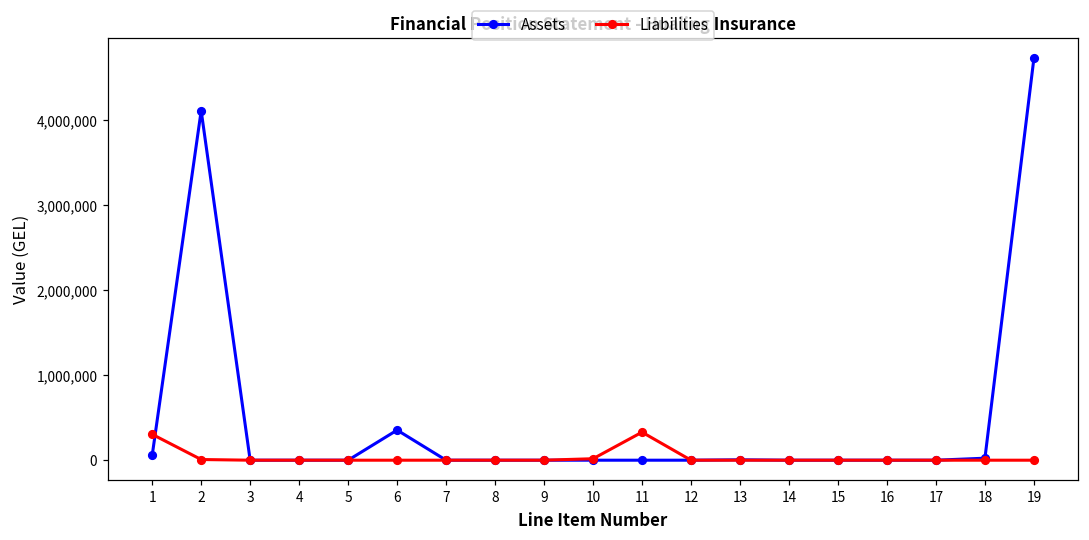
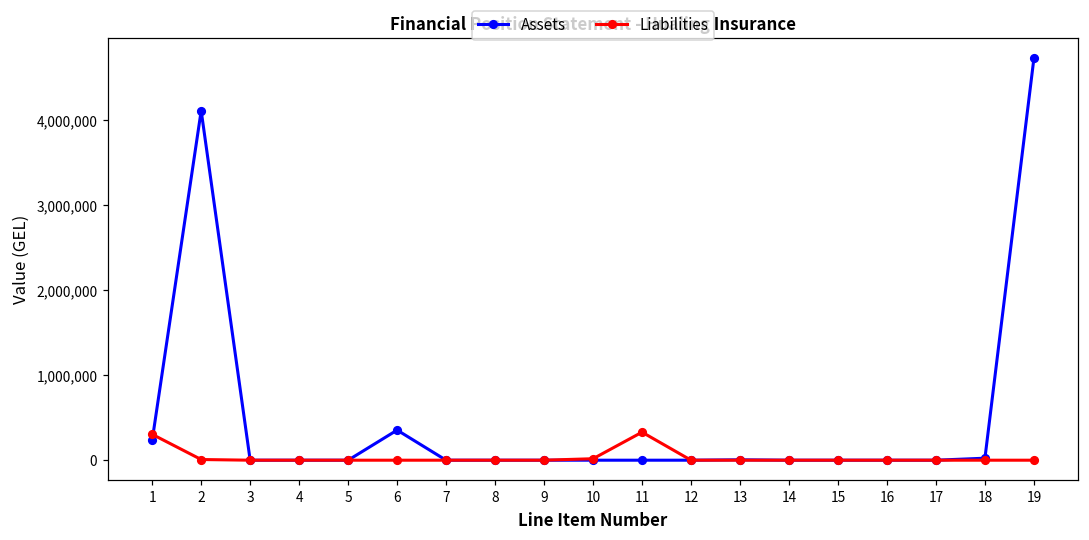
  {
    "Assets": {
-     "1": "100,000",
+     "1": "200,000",
      "2": "4,100,000",
      "6": "400,000",
      "11": "0",
      "19": "4,700,000"
    },
    "Liabilities": {
      "1": "300,000",
      "2": "0",
      "6": "0",
      "11": "300,000",
      "19": "0"
    }
  }
